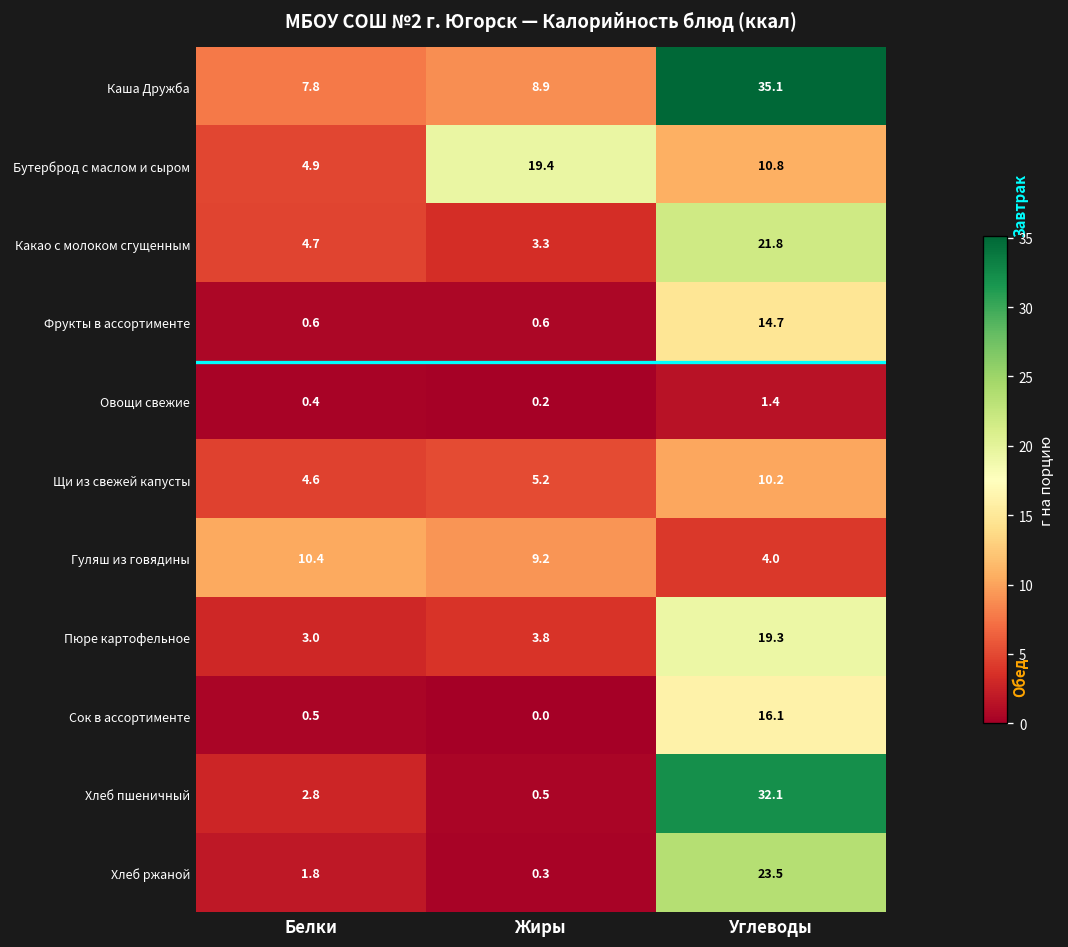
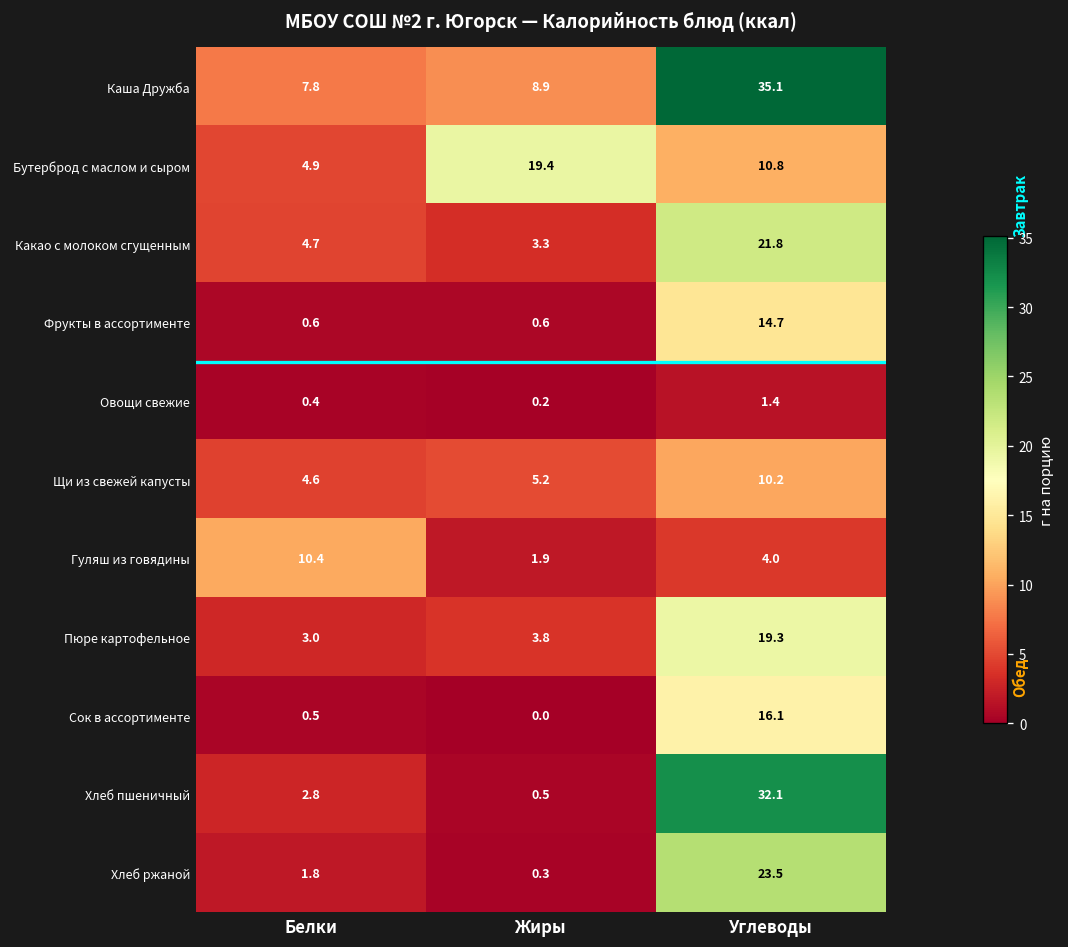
  {
    "Каша Дружба": {
      "Белки": 7.8,
      "Жиры": 8.9,
      "Углеводы": 35.1
    },
    "Бутерброд с маслом и сыром": {
      "Белки": 4.9,
      "Жиры": 19.4,
      "Углеводы": 10.8
    },
    "Какао с молоком сгущенным": {
      "Белки": 4.7,
      "Жиры": 3.3,
      "Углеводы": 21.8
    },
    "Фрукты в ассортименте": {
      "Белки": 0.6,
      "Жиры": 0.6,
      "Углеводы": 14.7
    },
    "Овощи свежие": {
      "Белки": 0.4,
      "Жиры": 0.2,
      "Углеводы": 1.4
    },
    "Щи из свежей капусты": {
      "Белки": 4.6,
      "Жиры": 5.2,
      "Углеводы": 10.2
    },
    "Гуляш из говядины": {
      "Белки": 10.4,
-     "Жиры": 9.2,
+     "Жиры": 1.9,
      "Углеводы": 4.0
    },
    "Пюре картофельное": {
      "Белки": 3.0,
      "Жиры": 3.8,
      "Углеводы": 19.3
    },
    "Сок в ассортименте": {
      "Белки": 0.5,
      "Жиры": 0.0,
      "Углеводы": 16.1
    },
    "Хлеб пшеничный": {
      "Белки": 2.8,
      "Жиры": 0.5,
      "Углеводы": 32.1
    },
    "Хлеб ржаной": {
      "Белки": 1.8,
      "Жиры": 0.3,
      "Углеводы": 23.5
    }
  }
